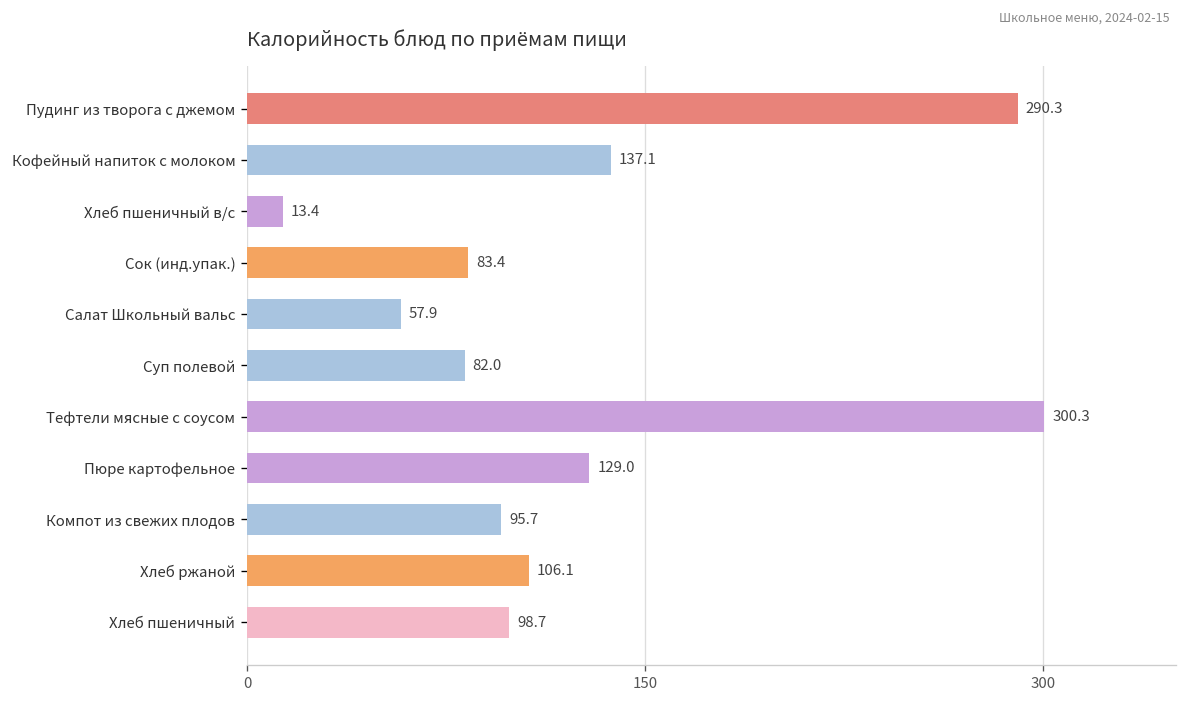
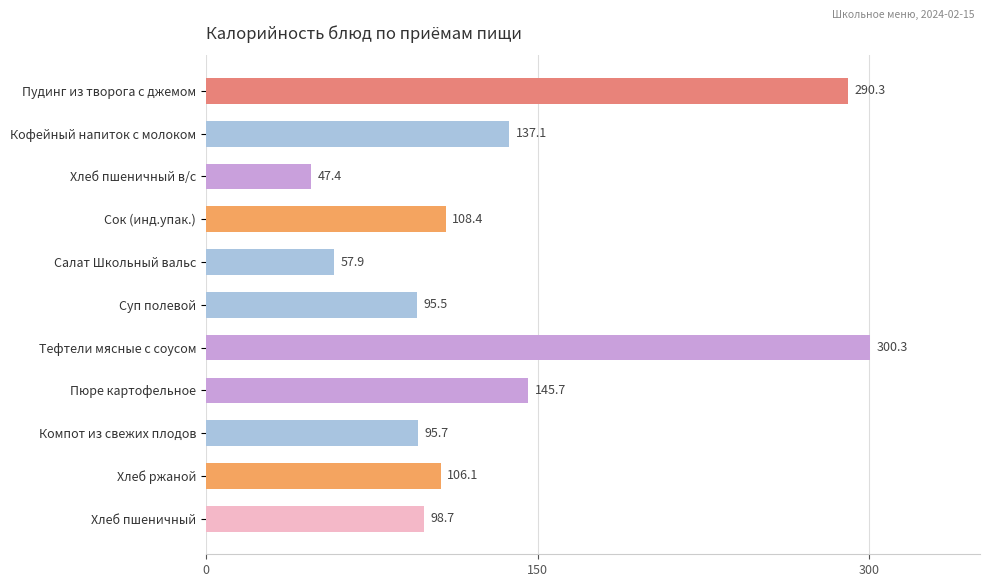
  {
    "Пудинг из творога с джемом": 290.3,
    "Кофейный напиток с молоком": 137.1,
-   "Хлеб пшеничный в/с": 13.4,
-   "Сок (инд.упак.)": 83.4,
+   "Хлеб пшеничный в/с": 47.4,
+   "Сок (инд.упак.)": 108.4,
    "Салат Школьный вальс": 57.9,
-   "Суп полевой": 82.0,
+   "Суп полевой": 95.5,
    "Тефтели мясные с соусом": 300.3,
-   "Пюре картофельное": 129.0,
+   "Пюре картофельное": 145.7,
    "Компот из свежих плодов": 95.7,
    "Хлеб ржаной": 106.1,
    "Хлеб пшеничный": 98.7
  }
